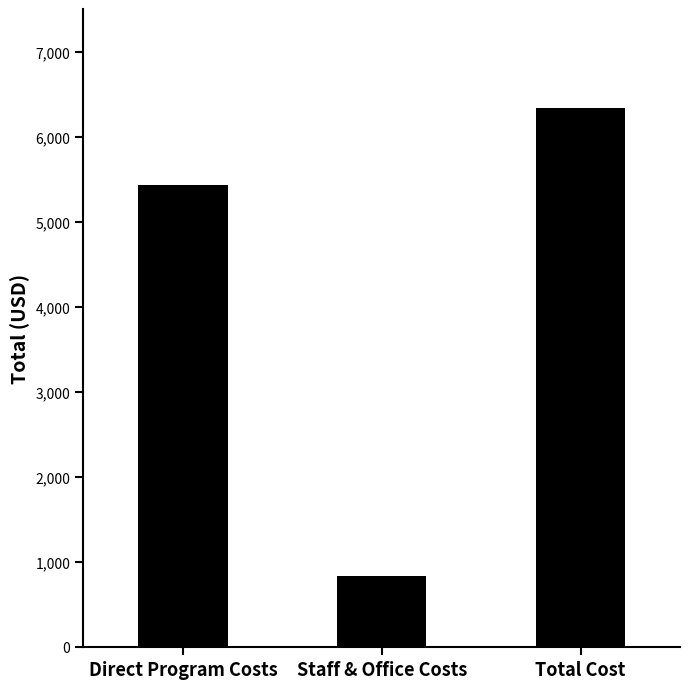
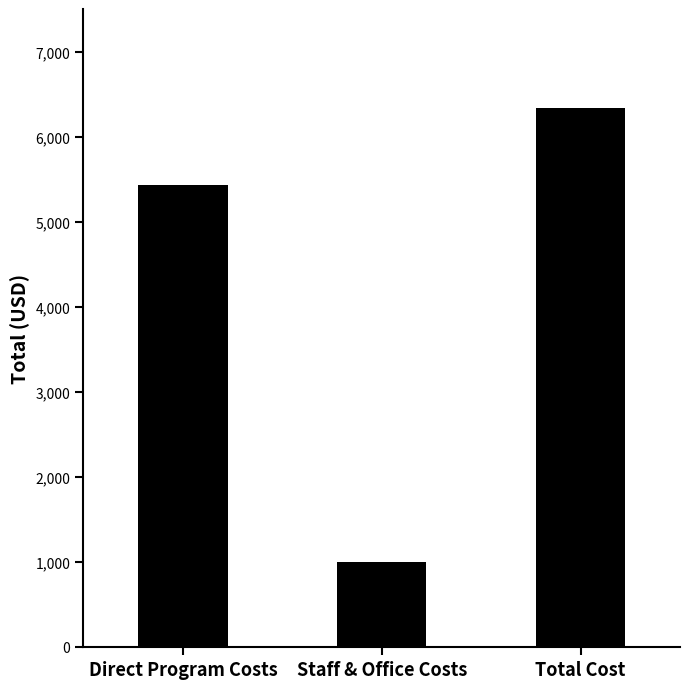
  {
    "Direct Program Costs": "5,400",
-   "Staff & Office Costs": "800",
+   "Staff & Office Costs": "1,000",
    "Total Cost": "6,300"
  }
